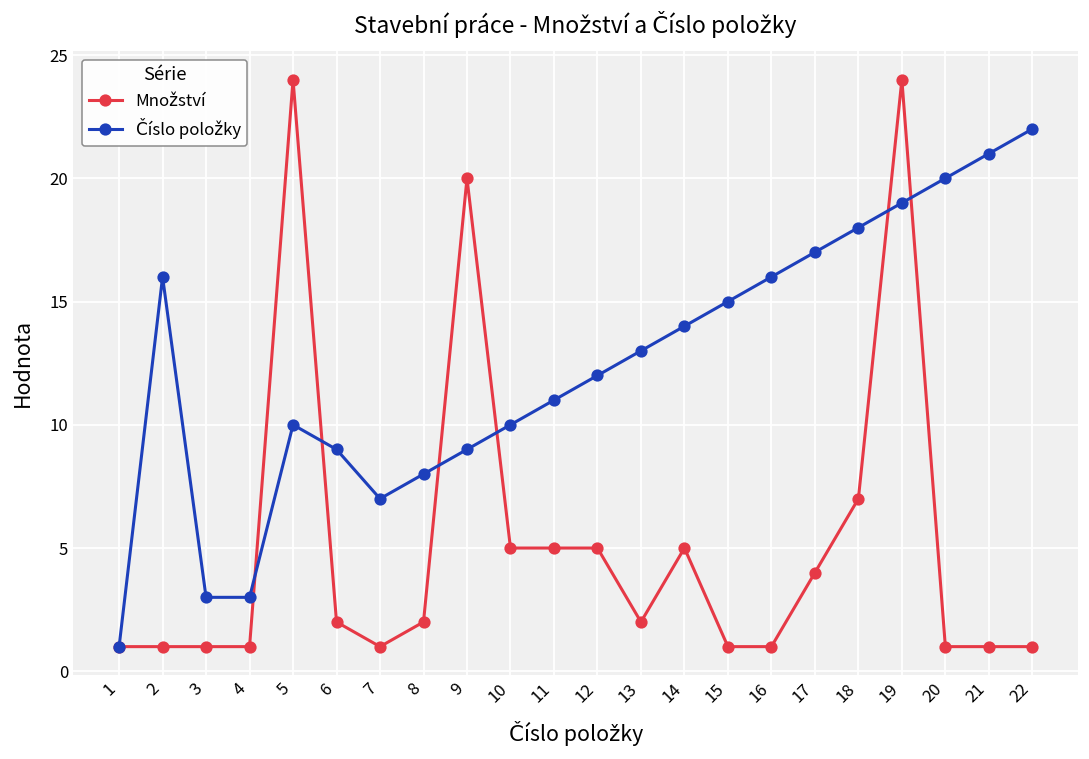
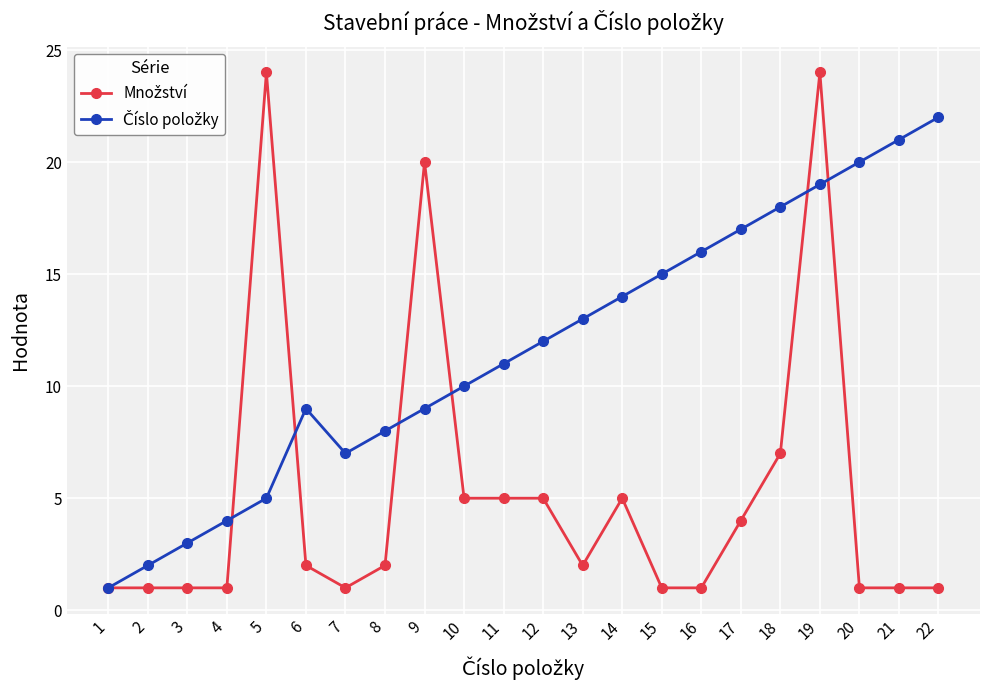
  {
    "Množství": {
      "2": 1,
      "3": 1,
      "4": 1,
      "5": 24,
      "6": 2,
      "7": 1,
      "8": 2,
      "9": 20,
      "10": 5,
      "11": 5,
      "12": 5,
      "13": 2,
      "14": 5,
      "15": 1,
      "16": 1,
      "17": 4,
      "18": 7,
      "19": 24,
      "20": 1,
      "21": 1,
      "22": 1
    },
    "Číslo položky": {
-     "2": 16,
+     "2": 2,
      "3": 3,
-     "4": 3,
-     "5": 10,
+     "4": 4,
+     "5": 5,
      "6": 9,
      "7": 7,
      "8": 8,
      "9": 9,
      "10": 10,
      "11": 11,
      "12": 12,
      "13": 13,
      "14": 14,
      "15": 15,
      "16": 16,
      "17": 17,
      "18": 18,
      "19": 19,
      "20": 20,
      "21": 21,
      "22": 22
    }
  }
